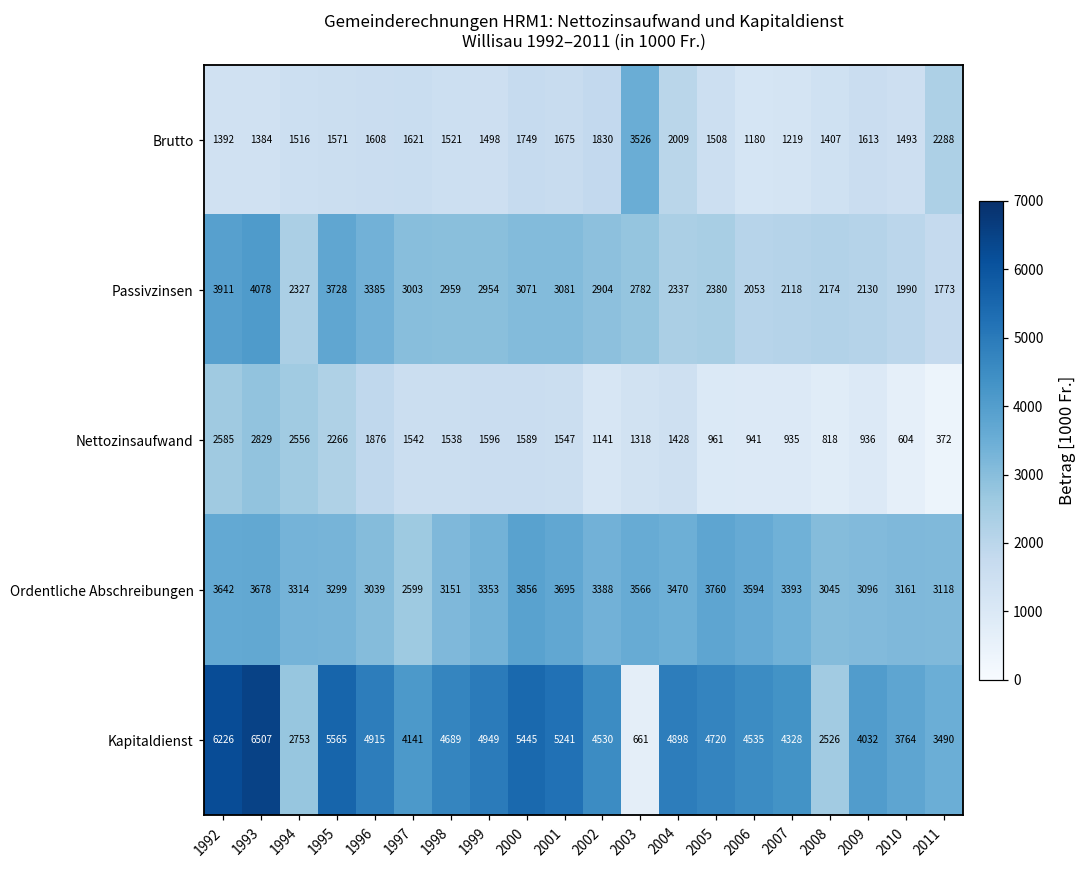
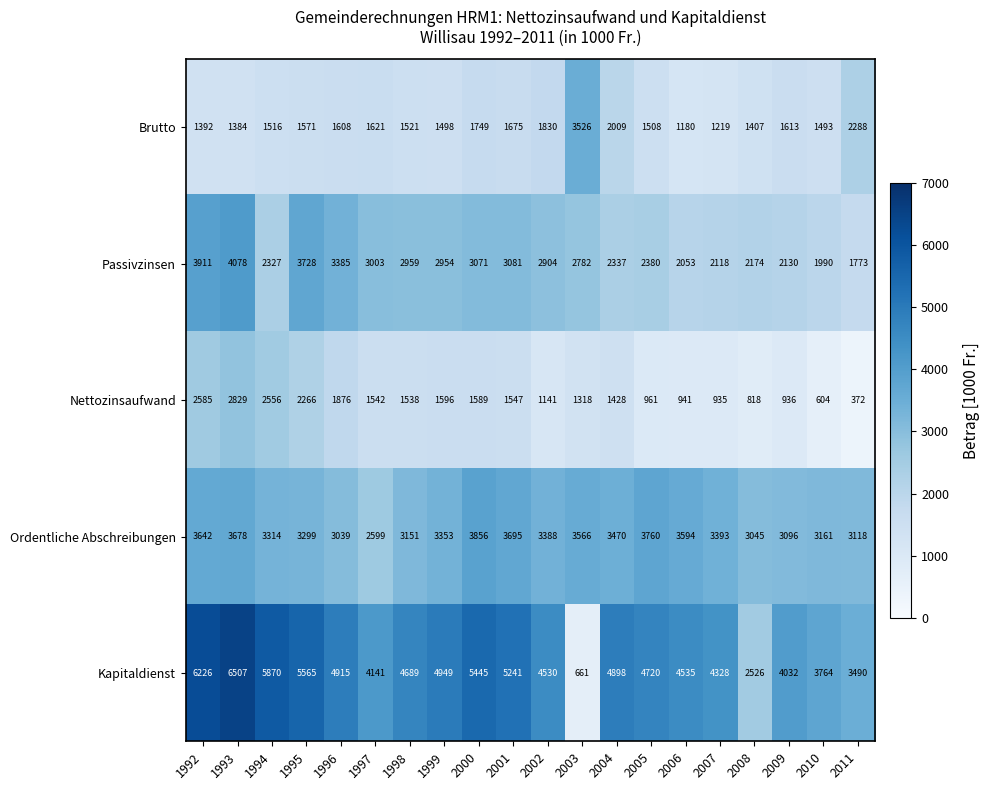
  {
    "Brutto": {
      "1992": 1392,
      "1993": 1384,
      "1994": 1516,
      "1995": 1571,
      "1996": 1608,
      "1997": 1621,
      "1998": 1521,
      "1999": 1498,
      "2000": 1749,
      "2001": 1675,
      "2002": 1830,
      "2003": 3526,
      "2004": 2009,
      "2005": 1508,
      "2006": 1180,
      "2007": 1219,
      "2008": 1407,
      "2009": 1613,
      "2010": 1493,
      "2011": 2288
    },
    "Passivzinsen": {
      "1992": 3911,
      "1993": 4078,
      "1994": 2327,
      "1995": 3728,
      "1996": 3385,
      "1997": 3003,
      "1998": 2959,
      "1999": 2954,
      "2000": 3071,
      "2001": 3081,
      "2002": 2904,
      "2003": 2782,
      "2004": 2337,
      "2005": 2380,
      "2006": 2053,
      "2007": 2118,
      "2008": 2174,
      "2009": 2130,
      "2010": 1990,
      "2011": 1773
    },
    "Nettozinsaufwand": {
      "1992": 2585,
      "1993": 2829,
      "1994": 2556,
      "1995": 2266,
      "1996": 1876,
      "1997": 1542,
      "1998": 1538,
      "1999": 1596,
      "2000": 1589,
      "2001": 1547,
      "2002": 1141,
      "2003": 1318,
      "2004": 1428,
      "2005": 961,
      "2006": 941,
      "2007": 935,
      "2008": 818,
      "2009": 936,
      "2010": 604,
      "2011": 372
    },
    "Ordentliche Abschreibungen": {
      "1992": 3642,
      "1993": 3678,
      "1994": 3314,
      "1995": 3299,
      "1996": 3039,
      "1997": 2599,
      "1998": 3151,
      "1999": 3353,
      "2000": 3856,
      "2001": 3695,
      "2002": 3388,
      "2003": 3566,
      "2004": 3470,
      "2005": 3760,
      "2006": 3594,
      "2007": 3393,
      "2008": 3045,
      "2009": 3096,
      "2010": 3161,
      "2011": 3118
    },
    "Kapitaldienst": {
      "1992": 6226,
      "1993": 6507,
-     "1994": 2753,
+     "1994": 5870,
      "1995": 5565,
      "1996": 4915,
      "1997": 4141,
      "1998": 4689,
      "1999": 4949,
      "2000": 5445,
      "2001": 5241,
      "2002": 4530,
      "2003": 661,
      "2004": 4898,
      "2005": 4720,
      "2006": 4535,
      "2007": 4328,
      "2008": 2526,
      "2009": 4032,
      "2010": 3764,
      "2011": 3490
    }
  }
